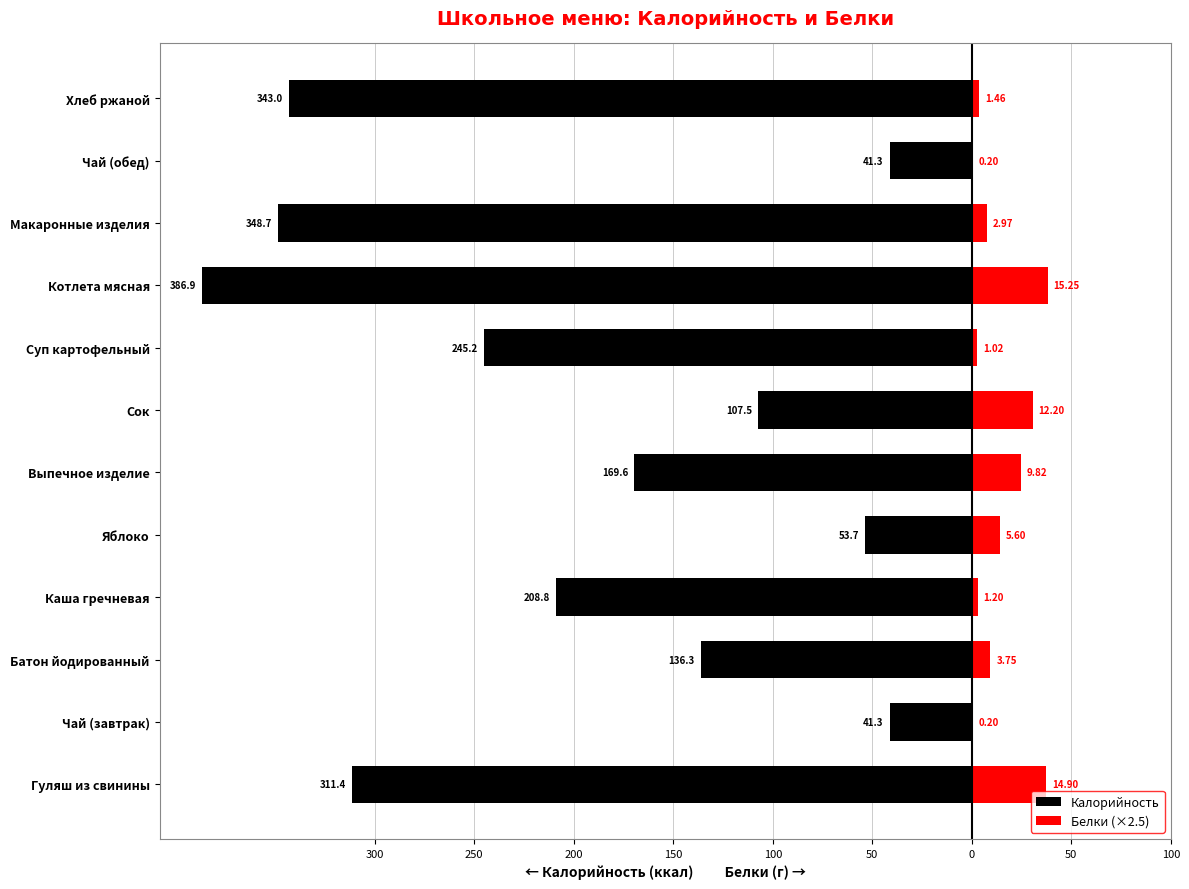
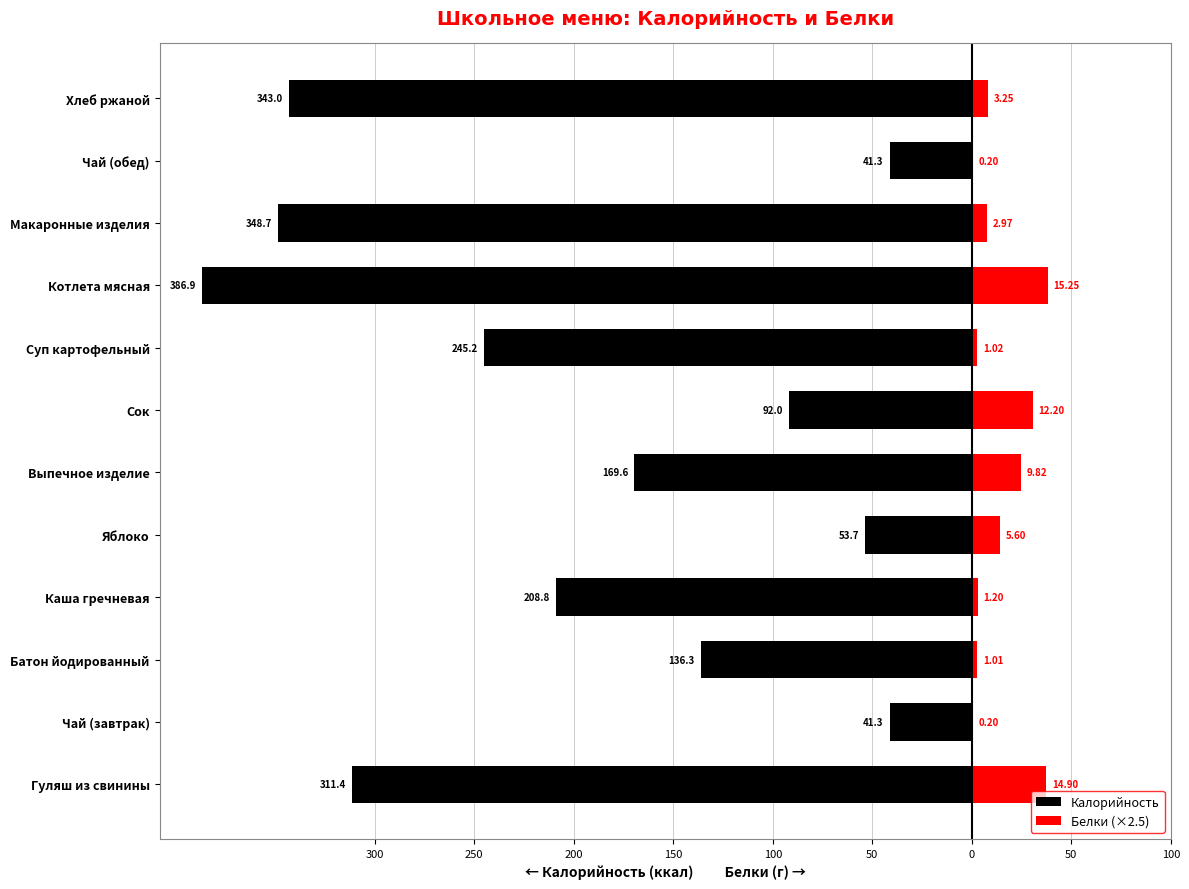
  {
    "Калорийность": {
-     "Сок": 107.5
+     "Сок": 92.0
    },
    "Белки (×2.5)": {
-     "Хлеб ржаной": 1.46,
-     "Батон йодированный": 3.75
+     "Хлеб ржаной": 3.25,
+     "Батон йодированный": 1.01
    }
  }
